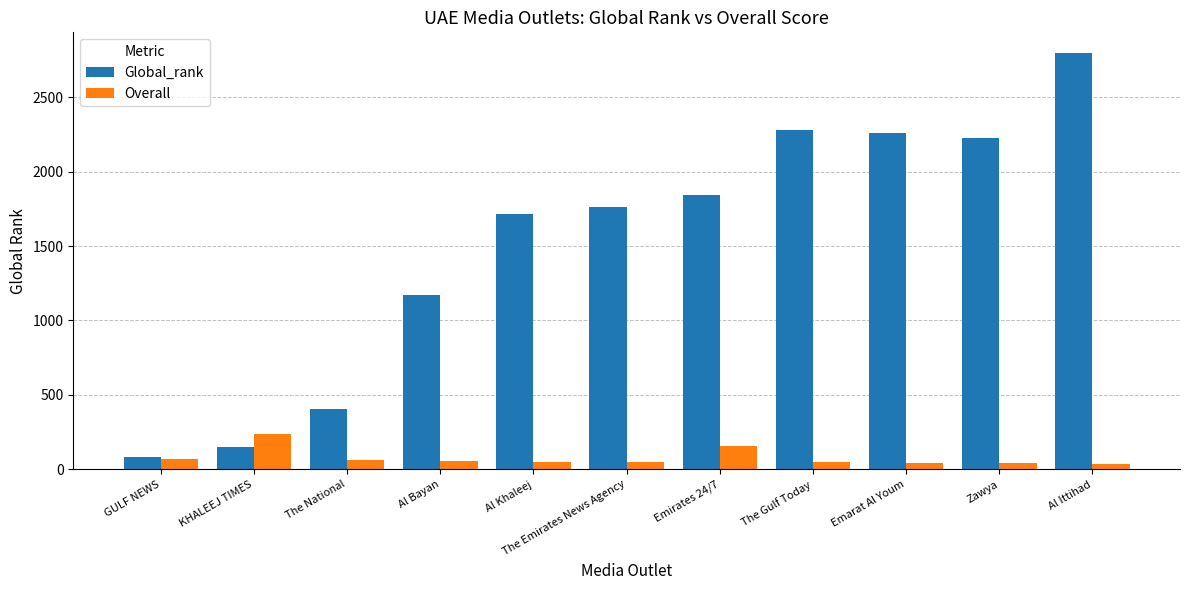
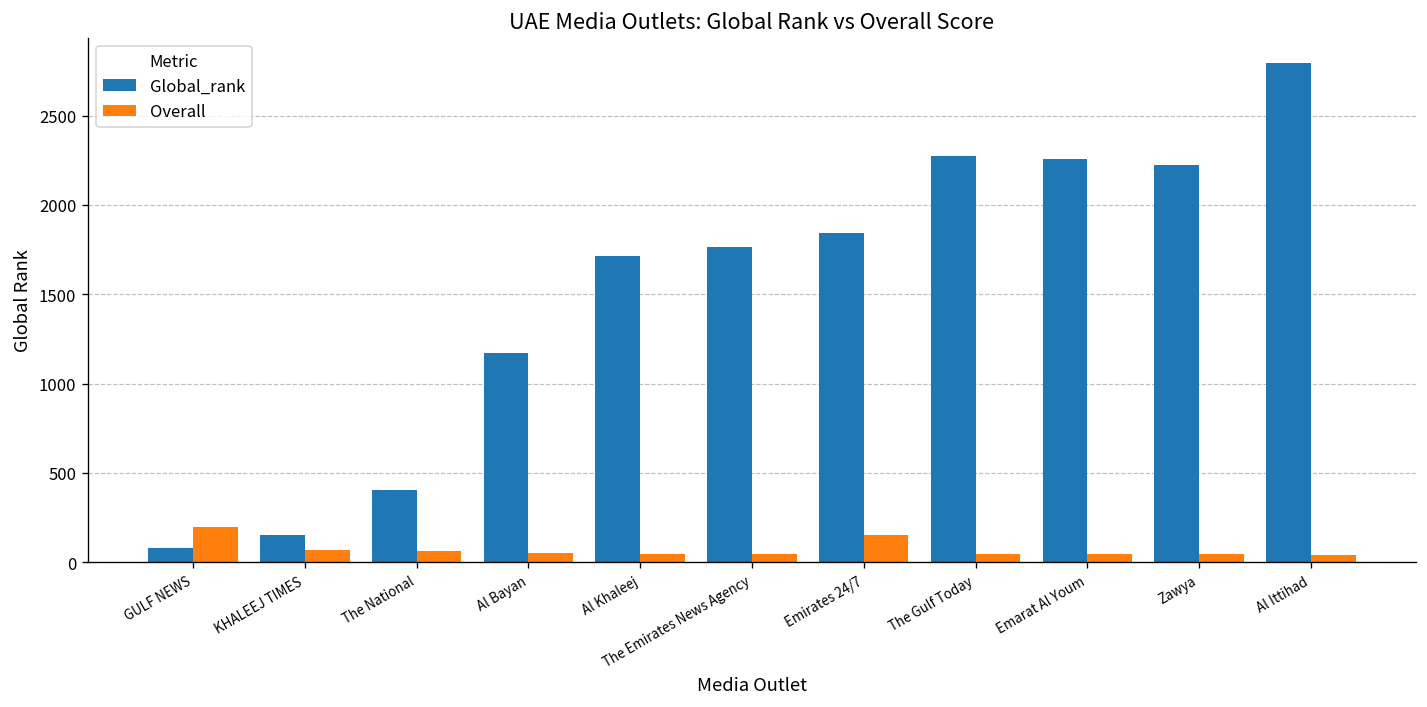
  {
    "Global_rank": {
      "GULF NEWS": 80,
      "KHALEEJ TIMES": 150,
      "The National": 410,
      "Al Bayan": 1170,
      "Al Khaleej": 1710,
      "The Emirates News Agency": 1760,
      "Emirates 24/7": 1840,
      "The Gulf Today": 2280,
      "Emarat Al Youm": 2260,
      "Zawya": 2220,
      "Al Ittihad": 2800
    },
    "Overall": {
-     "GULF NEWS": 70,
-     "KHALEEJ TIMES": 240,
+     "GULF NEWS": 200,
+     "KHALEEJ TIMES": 70,
      "The National": 60,
      "Al Bayan": 50,
      "Al Khaleej": 50,
      "The Emirates News Agency": 50,
      "Emirates 24/7": 160,
      "The Gulf Today": 50,
      "Emarat Al Youm": 40,
      "Zawya": 40,
      "Al Ittihad": 40
    }
  }
